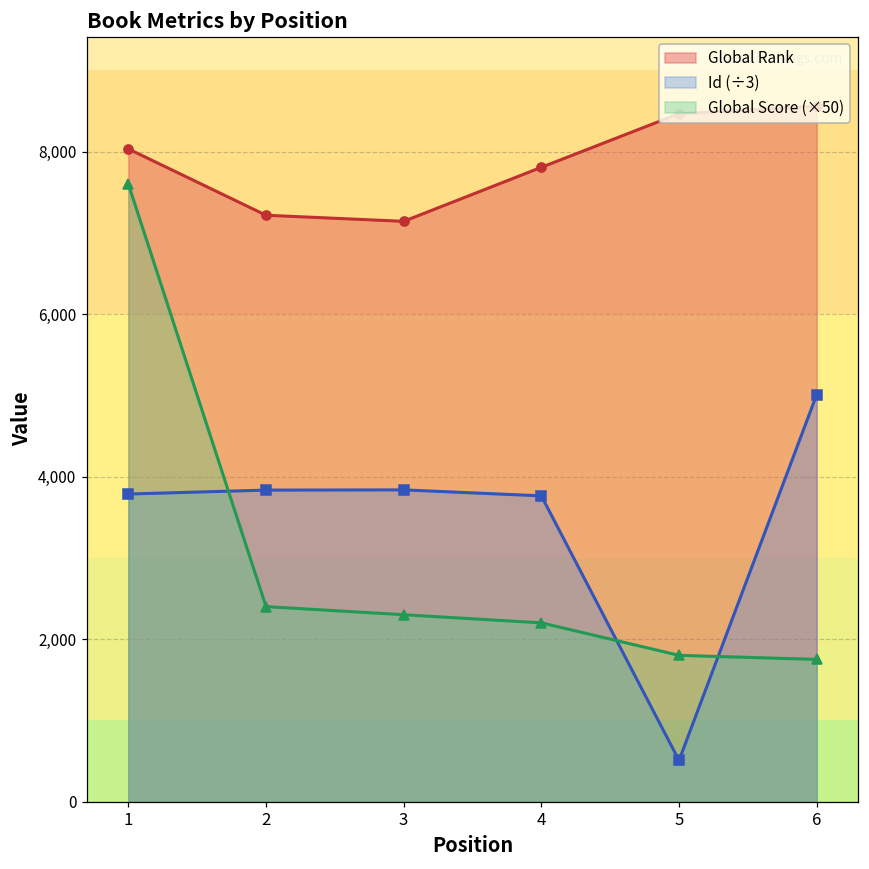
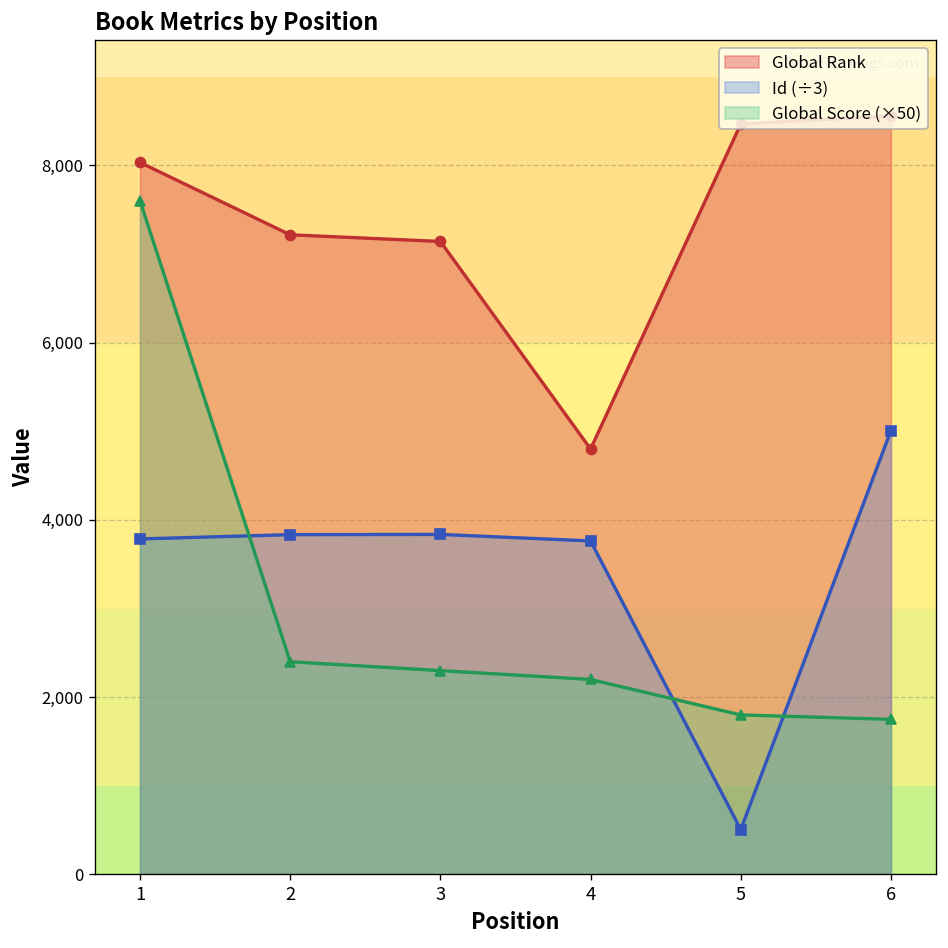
  {
    "Global Rank": {
      "1": "8,000",
      "2": "7,200",
      "3": "7,100",
-     "4": "7,800"
+     "4": "4,800"
    }
  }
